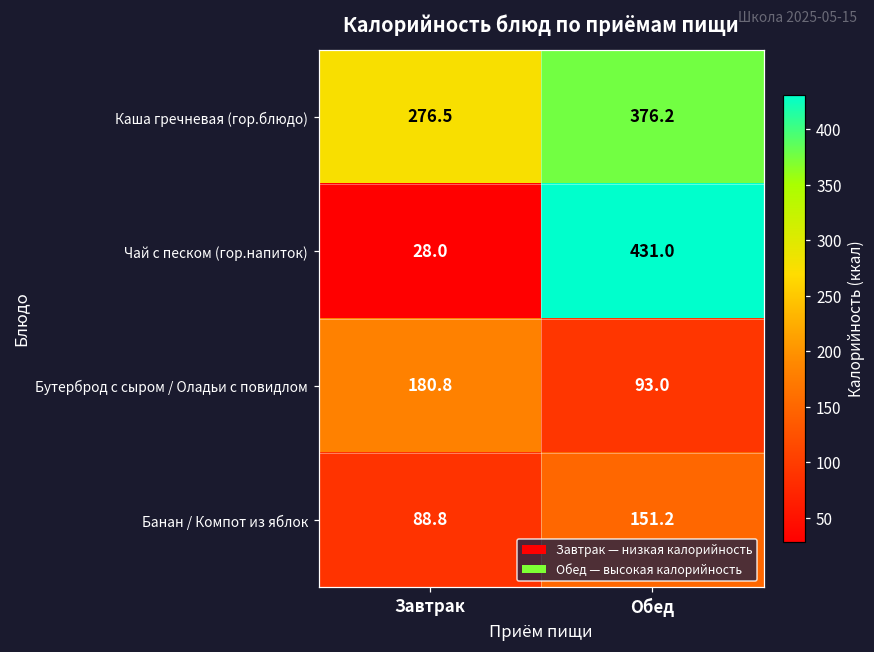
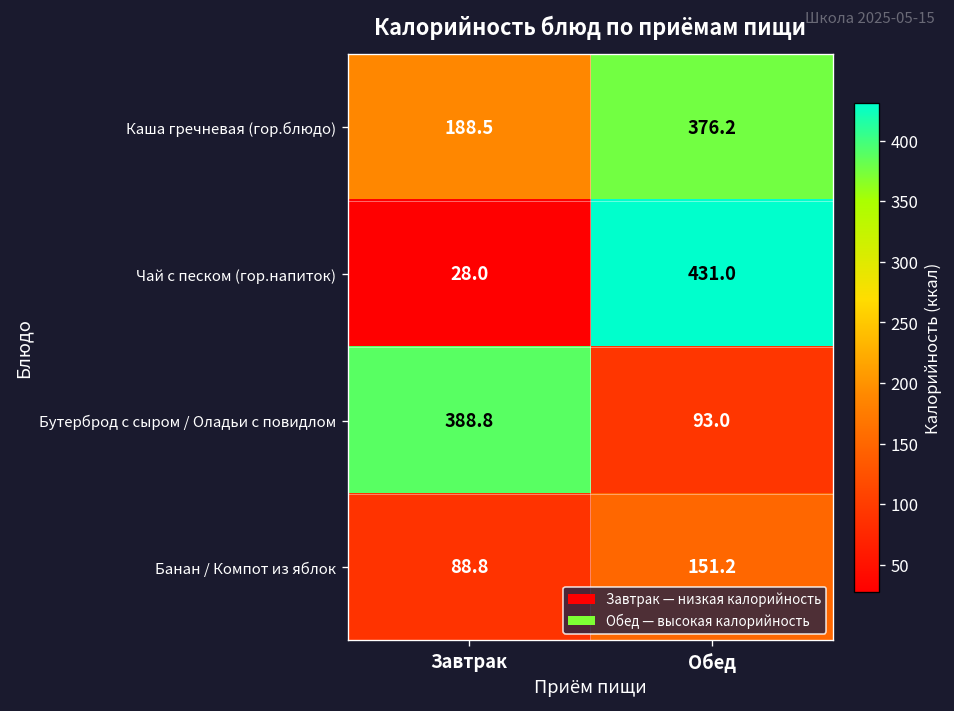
  {
    "Каша гречневая (гор.блюдо)": {
-     "Завтрак": 276.5,
+     "Завтрак": 188.5,
      "Обед": 376.2
    },
    "Чай с песком (гор.напиток)": {
      "Завтрак": 28.0,
      "Обед": 431.0
    },
    "Бутерброд с сыром / Оладьи с повидлом": {
-     "Завтрак": 180.8,
+     "Завтрак": 388.8,
      "Обед": 93.0
    },
    "Банан / Компот из яблок": {
      "Завтрак": 88.8,
      "Обед": 151.2
    }
  }
